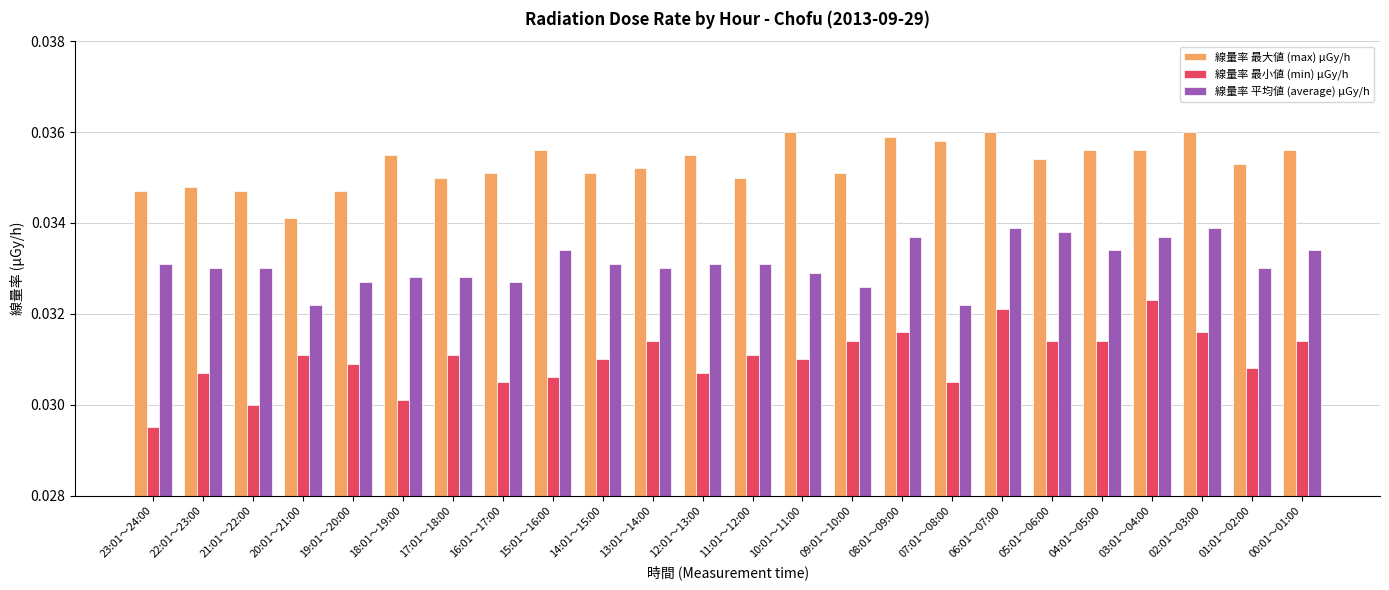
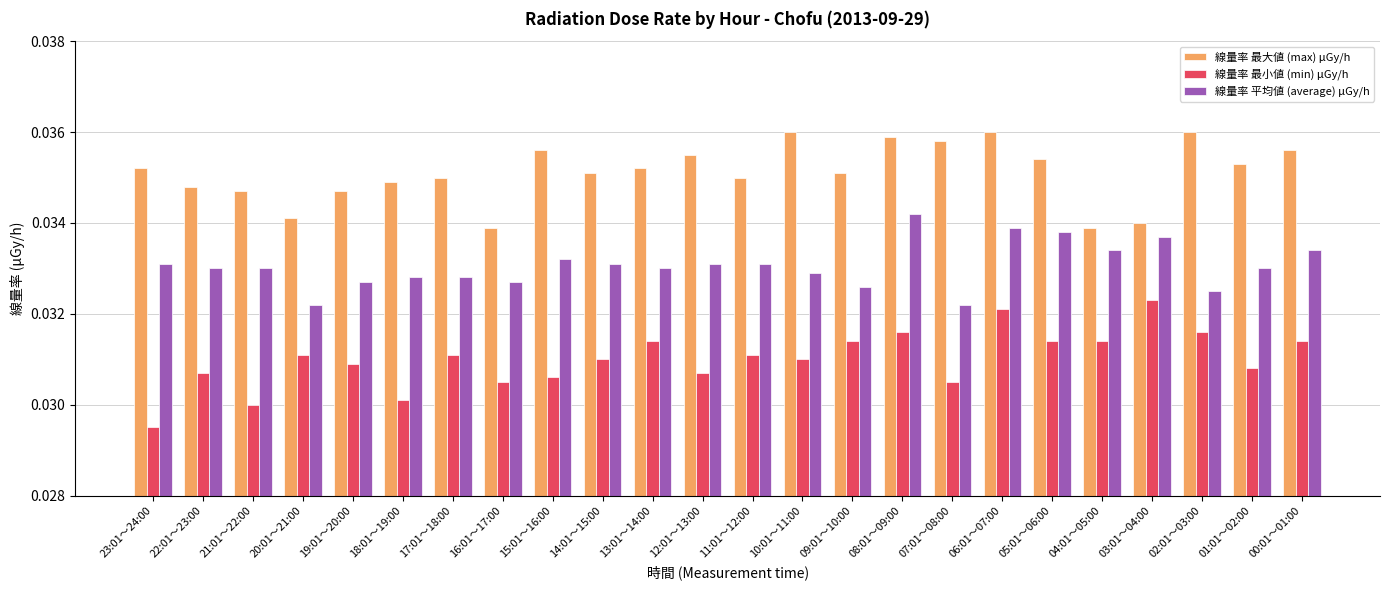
  {
    "線量率 最大値 (max) μGy/h": {
-     "23:01～24:00": 0.0347,
+     "23:01～24:00": 0.0352,
      "22:01～23:00": 0.0348,
      "21:01～22:00": 0.0347,
      "20:01～21:00": 0.0341,
      "19:01～20:00": 0.0347,
-     "18:01～19:00": 0.0355,
+     "18:01～19:00": 0.0349,
      "17:01～18:00": 0.0350,
-     "16:01～17:00": 0.0351,
+     "16:01～17:00": 0.0339,
      "15:01～16:00": 0.0356,
      "14:01～15:00": 0.0351,
      "13:01～14:00": 0.0352,
      "12:01～13:00": 0.0355,
      "11:01～12:00": 0.0350,
      "10:01～11:00": 0.0360,
      "09:01～10:00": 0.0351,
      "08:01～09:00": 0.0359,
      "07:01～08:00": 0.0358,
      "06:01～07:00": 0.0360,
      "05:01～06:00": 0.0354,
-     "04:01～05:00": 0.0356,
-     "03:01～04:00": 0.0356,
+     "04:01～05:00": 0.0339,
+     "03:01～04:00": 0.0340,
      "02:01～03:00": 0.0360,
      "01:01～02:00": 0.0353,
      "00:01～01:00": 0.0356
    },
    "線量率 最小値 (min) μGy/h": {
      "23:01～24:00": 0.0295,
      "22:01～23:00": 0.0307,
      "21:01～22:00": 0.0300,
      "20:01～21:00": 0.0311,
      "19:01～20:00": 0.0309,
      "18:01～19:00": 0.0301,
      "17:01～18:00": 0.0311,
      "16:01～17:00": 0.0305,
      "15:01～16:00": 0.0306,
      "14:01～15:00": 0.0310,
      "13:01～14:00": 0.0314,
      "12:01～13:00": 0.0307,
      "11:01～12:00": 0.0311,
      "10:01～11:00": 0.0310,
      "09:01～10:00": 0.0314,
      "08:01～09:00": 0.0316,
      "07:01～08:00": 0.0305,
      "06:01～07:00": 0.0321,
      "05:01～06:00": 0.0314,
      "04:01～05:00": 0.0314,
      "03:01～04:00": 0.0323,
      "02:01～03:00": 0.0316,
      "01:01～02:00": 0.0308,
      "00:01～01:00": 0.0314
    },
    "線量率 平均値 (average) μGy/h": {
      "23:01～24:00": 0.0331,
      "22:01～23:00": 0.0330,
      "21:01～22:00": 0.0330,
      "20:01～21:00": 0.0322,
      "19:01～20:00": 0.0327,
      "18:01～19:00": 0.0328,
      "17:01～18:00": 0.0328,
      "16:01～17:00": 0.0327,
-     "15:01～16:00": 0.0334,
+     "15:01～16:00": 0.0332,
      "14:01～15:00": 0.0331,
      "13:01～14:00": 0.0330,
      "12:01～13:00": 0.0331,
      "11:01～12:00": 0.0331,
      "10:01～11:00": 0.0329,
      "09:01～10:00": 0.0326,
-     "08:01～09:00": 0.0337,
+     "08:01～09:00": 0.0342,
      "07:01～08:00": 0.0322,
      "06:01～07:00": 0.0339,
      "05:01～06:00": 0.0338,
      "04:01～05:00": 0.0334,
      "03:01～04:00": 0.0337,
-     "02:01～03:00": 0.0339,
+     "02:01～03:00": 0.0325,
      "01:01～02:00": 0.0330,
      "00:01～01:00": 0.0334
    }
  }
